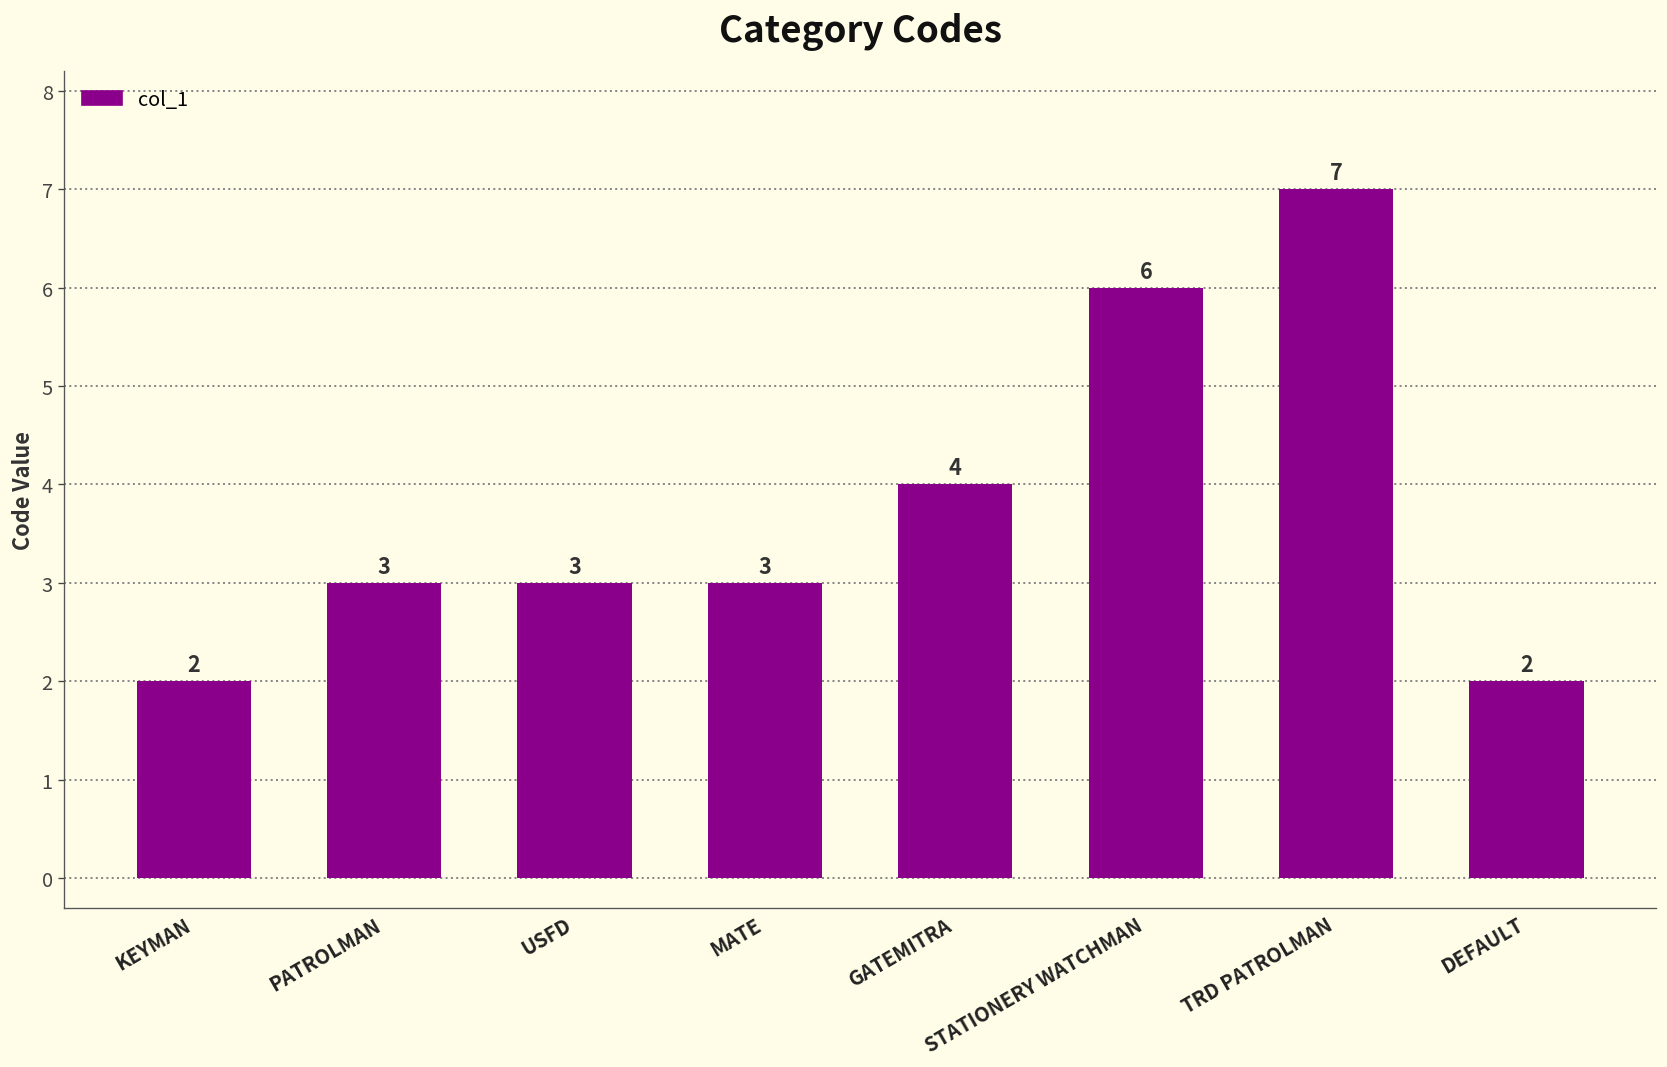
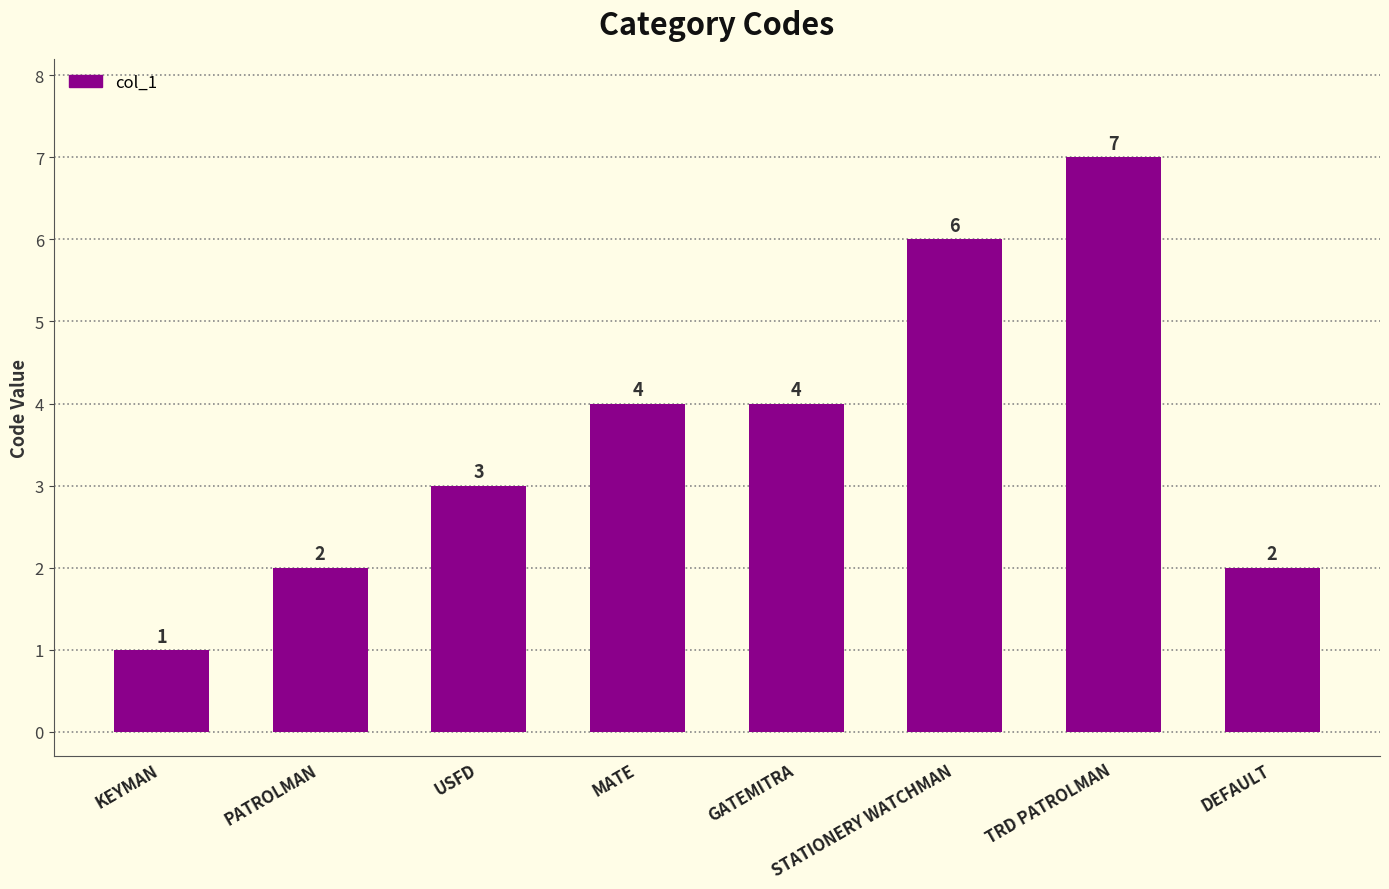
  {
-   "KEYMAN": 2,
-   "PATROLMAN": 3,
+   "KEYMAN": 1,
+   "PATROLMAN": 2,
    "USFD": 3,
-   "MATE": 3,
+   "MATE": 4,
    "GATEMITRA": 4,
    "STATIONERY WATCHMAN": 6,
    "TRD PATROLMAN": 7,
    "DEFAULT": 2
  }
